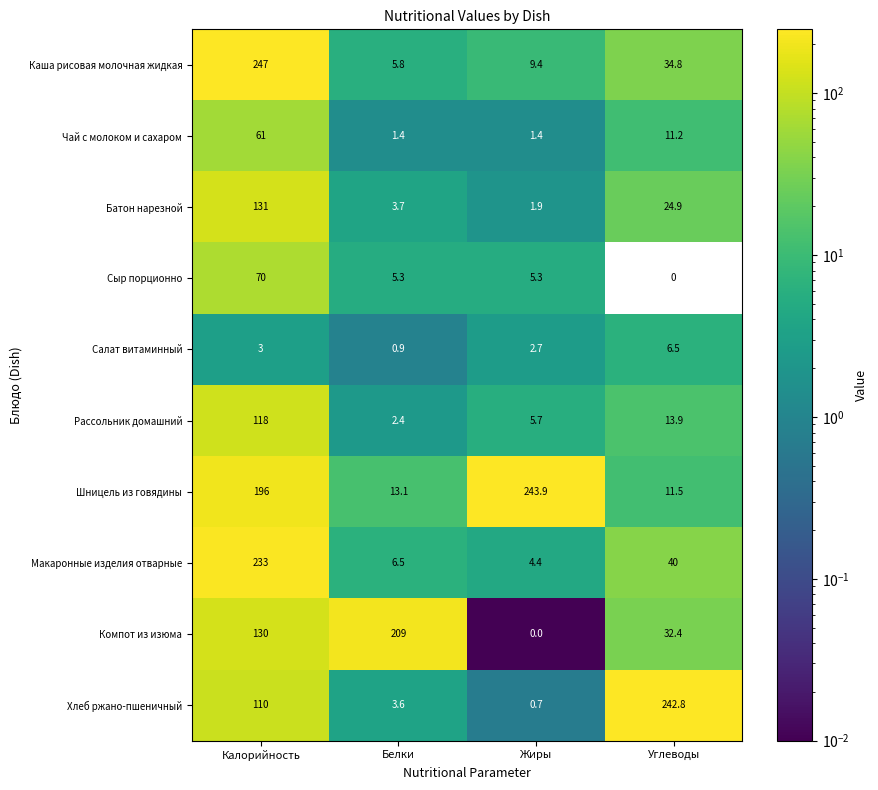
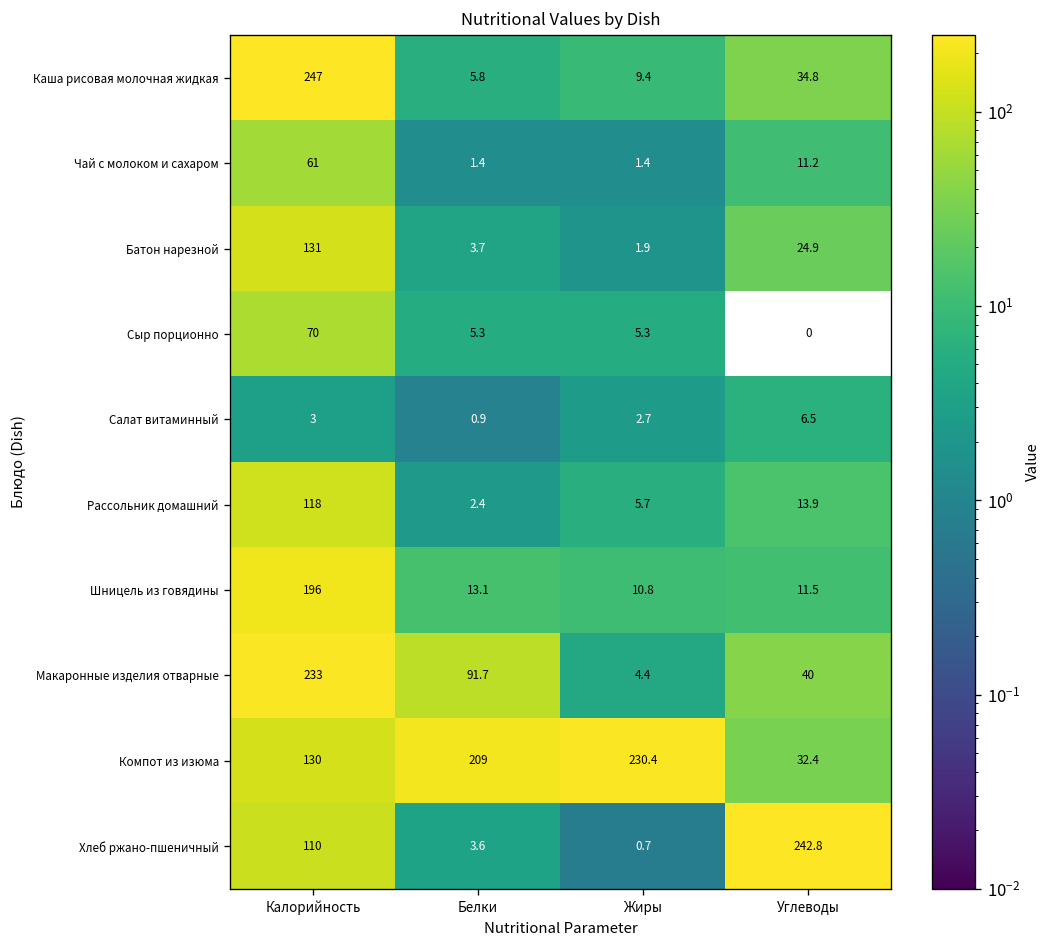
  {
    "Каша рисовая молочная жидкая": {
      "Калорийность": 247,
      "Белки": 5.8,
      "Жиры": 9.4,
      "Углеводы": 34.8
    },
    "Чай с молоком и сахаром": {
      "Калорийность": 61,
      "Белки": 1.4,
      "Жиры": 1.4,
      "Углеводы": 11.2
    },
    "Батон нарезной": {
      "Калорийность": 131,
      "Белки": 3.7,
      "Жиры": 1.9,
      "Углеводы": 24.9
    },
    "Сыр порционно": {
      "Калорийность": 70,
      "Белки": 5.3,
      "Жиры": 5.3,
      "Углеводы": 0
    },
    "Салат витаминный": {
      "Калорийность": 3,
      "Белки": 0.9,
      "Жиры": 2.7,
      "Углеводы": 6.5
    },
    "Рассольник домашний": {
      "Калорийность": 118,
      "Белки": 2.4,
      "Жиры": 5.7,
      "Углеводы": 13.9
    },
    "Шницель из говядины": {
      "Калорийность": 196,
      "Белки": 13.1,
-     "Жиры": 243.9,
+     "Жиры": 10.8,
      "Углеводы": 11.5
    },
    "Макаронные изделия отварные": {
      "Калорийность": 233,
-     "Белки": 6.5,
+     "Белки": 91.7,
      "Жиры": 4.4,
      "Углеводы": 40
    },
    "Компот из изюма": {
      "Калорийность": 130,
      "Белки": 209,
-     "Жиры": 0.0,
+     "Жиры": 230.4,
      "Углеводы": 32.4
    },
    "Хлеб ржано-пшеничный": {
      "Калорийность": 110,
      "Белки": 3.6,
      "Жиры": 0.7,
      "Углеводы": 242.8
    }
  }
